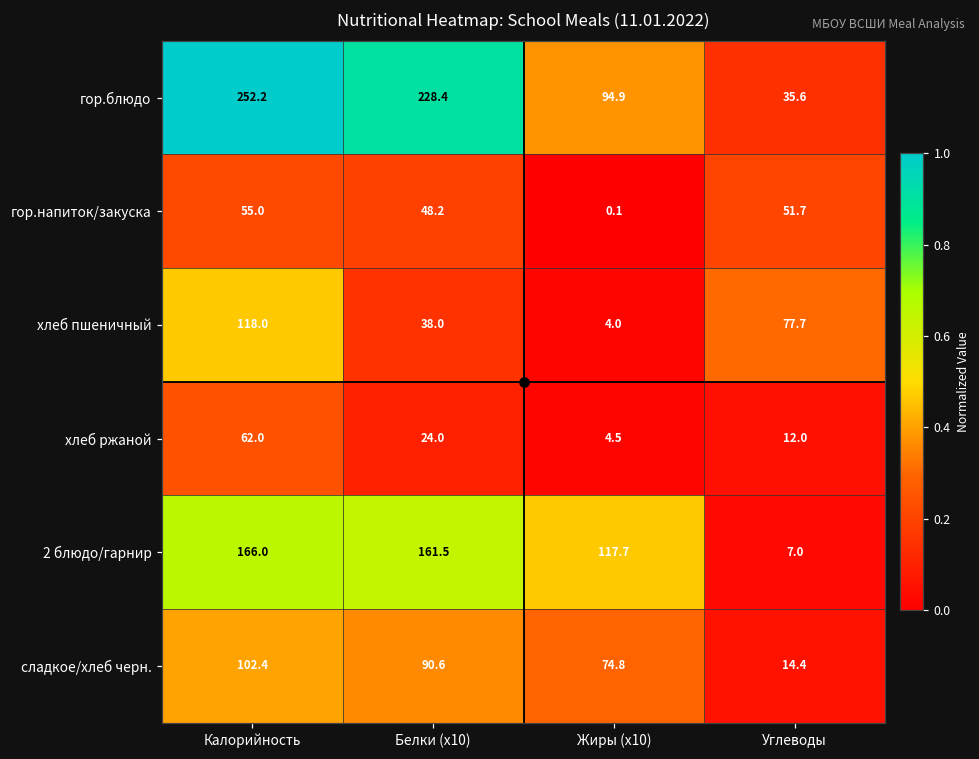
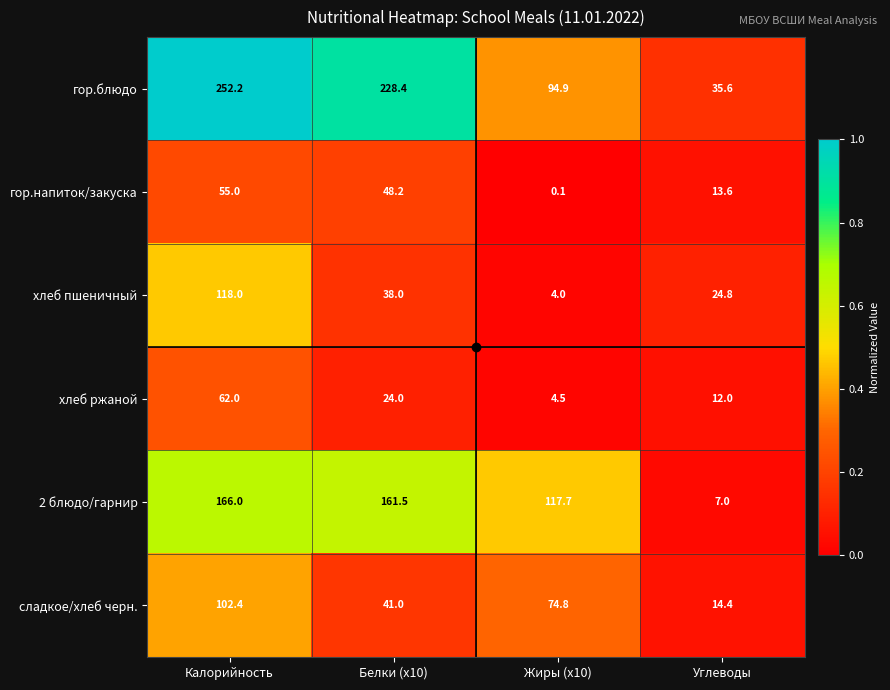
  {
    "гор.блюдо": {
      "Калорийность": 252.2,
      "Белки (x10)": 228.4,
      "Жиры (x10)": 94.9,
      "Углеводы": 35.6
    },
    "гор.напиток/закуска": {
      "Калорийность": 55.0,
      "Белки (x10)": 48.2,
      "Жиры (x10)": 0.1,
-     "Углеводы": 51.7
+     "Углеводы": 13.6
    },
    "хлеб пшеничный": {
      "Калорийность": 118.0,
      "Белки (x10)": 38.0,
      "Жиры (x10)": 4.0,
-     "Углеводы": 77.7
+     "Углеводы": 24.8
    },
    "хлеб ржаной": {
      "Калорийность": 62.0,
      "Белки (x10)": 24.0,
      "Жиры (x10)": 4.5,
      "Углеводы": 12.0
    },
    "2 блюдо/гарнир": {
      "Калорийность": 166.0,
      "Белки (x10)": 161.5,
      "Жиры (x10)": 117.7,
      "Углеводы": 7.0
    },
    "сладкое/хлеб черн.": {
      "Калорийность": 102.4,
-     "Белки (x10)": 90.6,
+     "Белки (x10)": 41.0,
      "Жиры (x10)": 74.8,
      "Углеводы": 14.4
    }
  }
